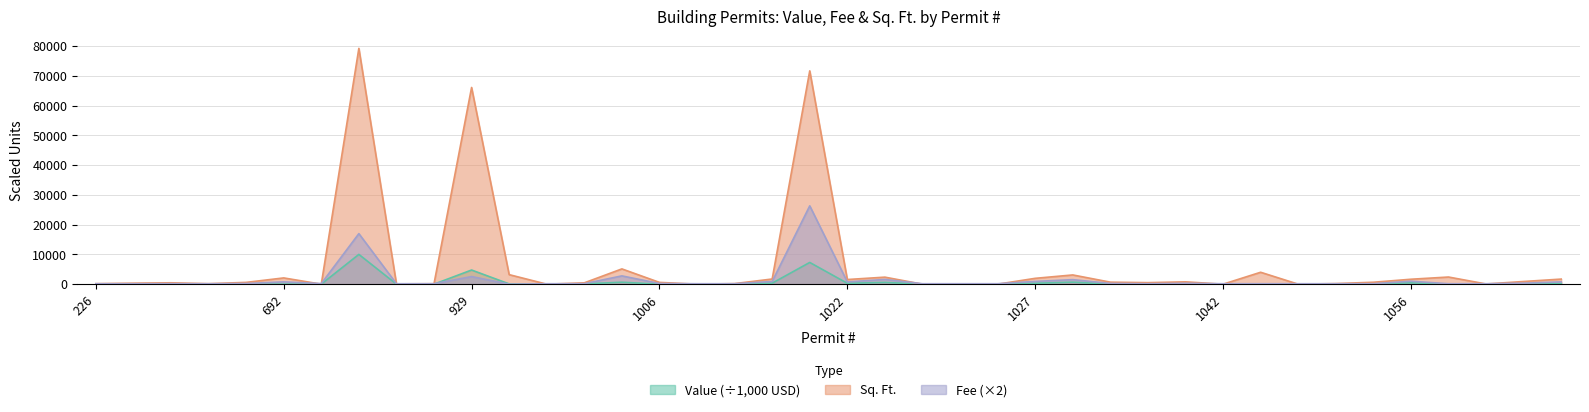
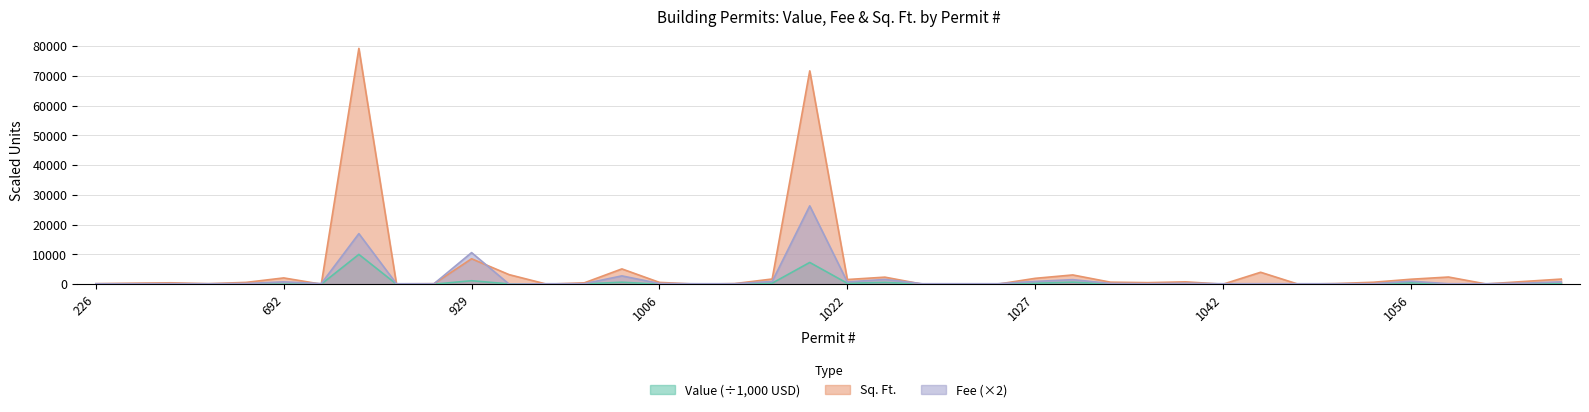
  {
    "Value (÷1,000 USD)": {
-     "929": 5000
+     "929": 1000
    },
    "Sq. Ft.": {
      "692": 2000,
-     "929": 66000,
+     "929": 9000,
      "1027": 2000
    },
    "Fee (×2)": {
-     "929": 3000
+     "929": 11000
    }
  }
